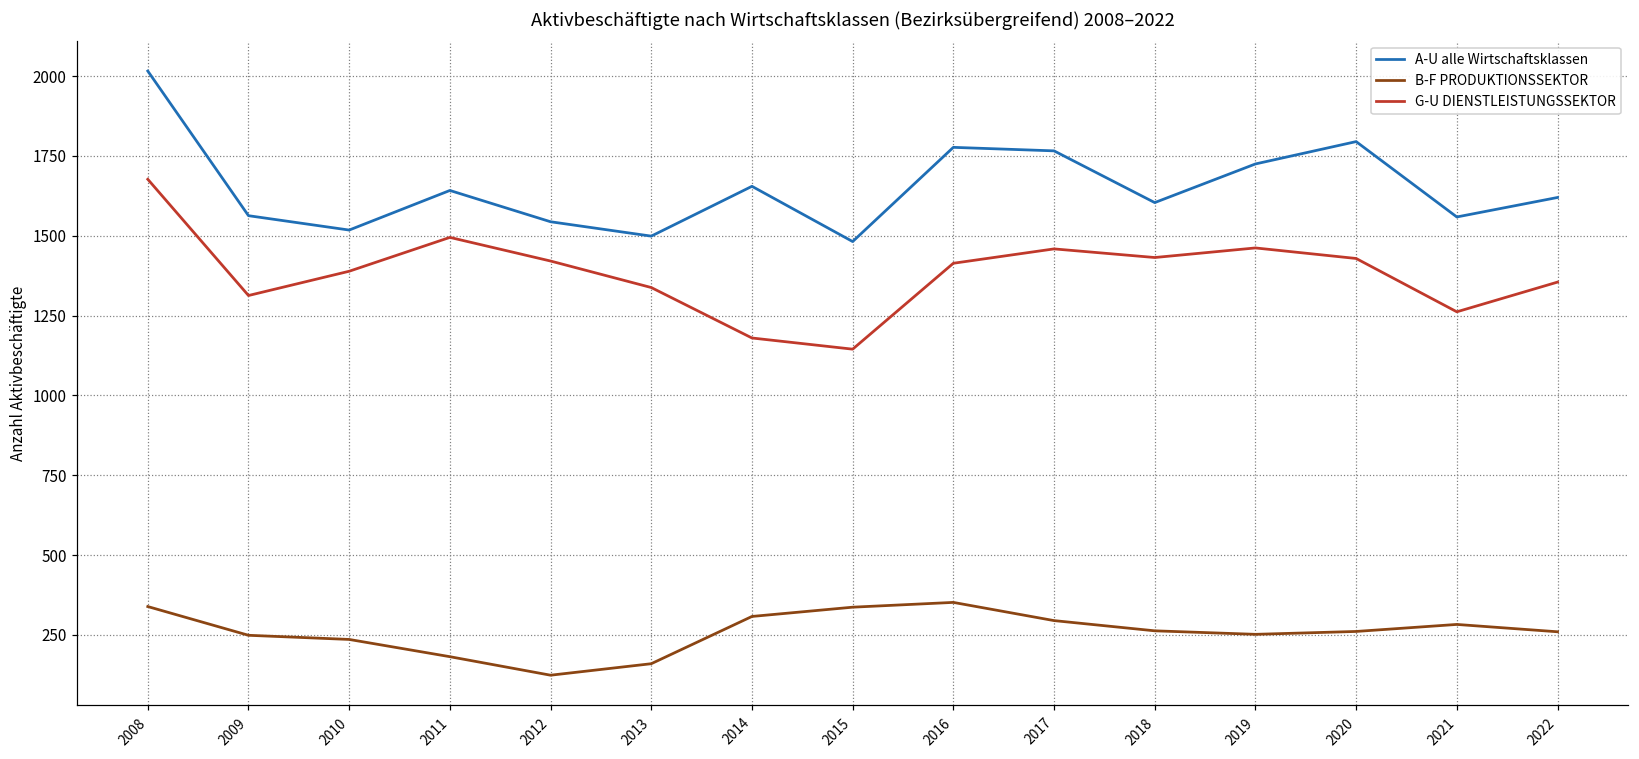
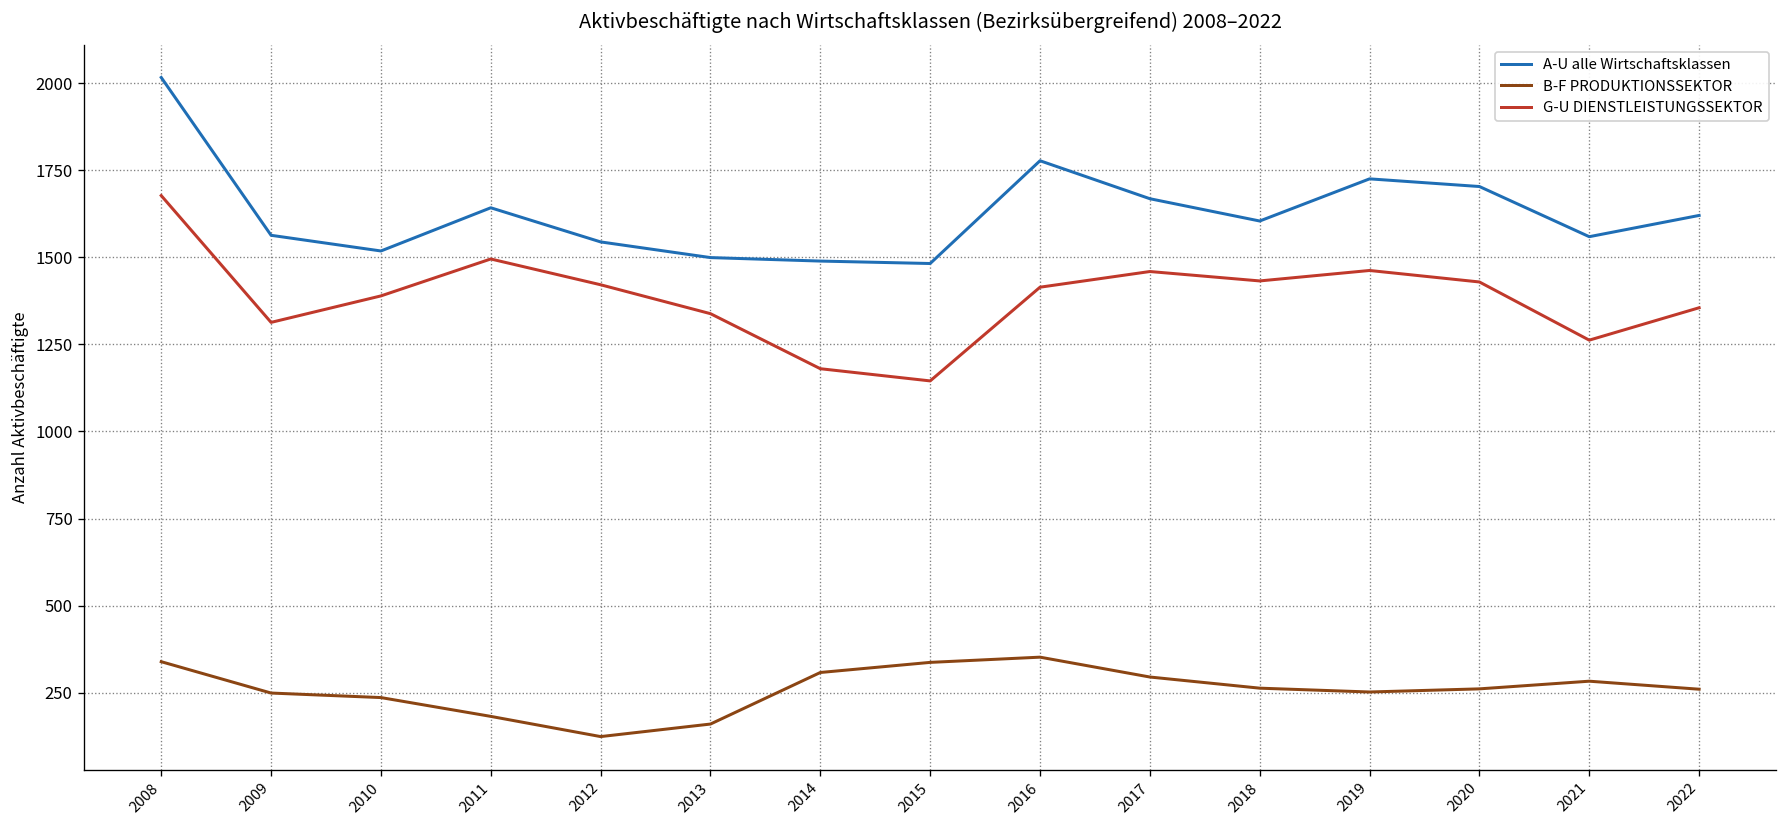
  {
    "A-U alle Wirtschaftsklassen": {
      "2008": 2020,
      "2009": 1560,
      "2010": 1520,
      "2011": 1640,
      "2012": 1540,
      "2013": 1500,
-     "2014": 1660,
+     "2014": 1490,
      "2015": 1480,
      "2016": 1780,
-     "2017": 1770,
+     "2017": 1670,
      "2018": 1600,
      "2019": 1730,
-     "2020": 1800,
+     "2020": 1700,
      "2021": 1560,
      "2022": 1620
    }
  }
